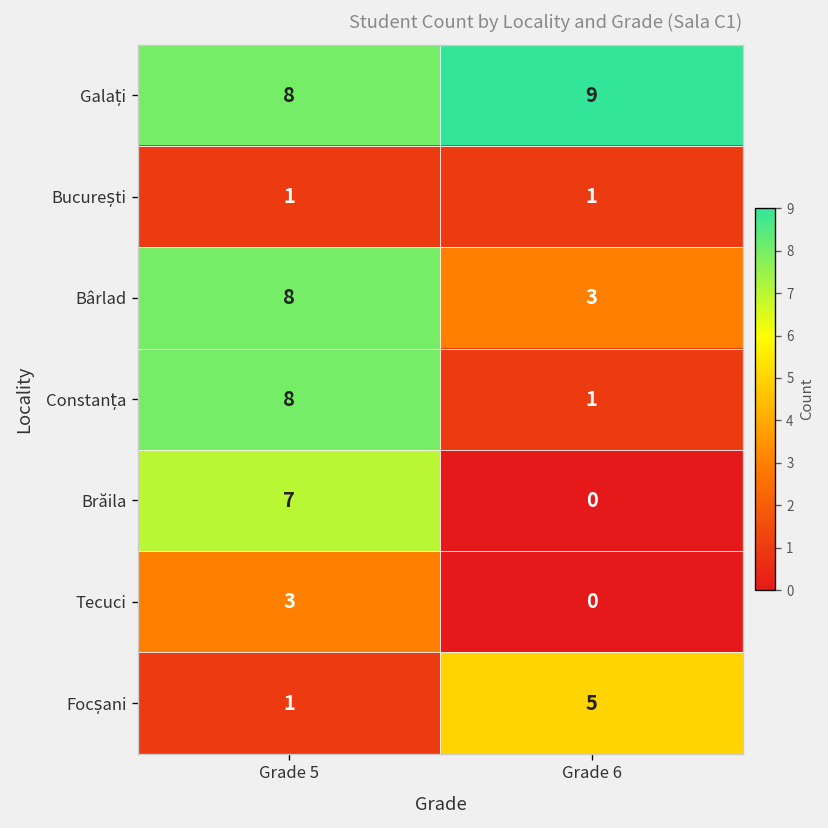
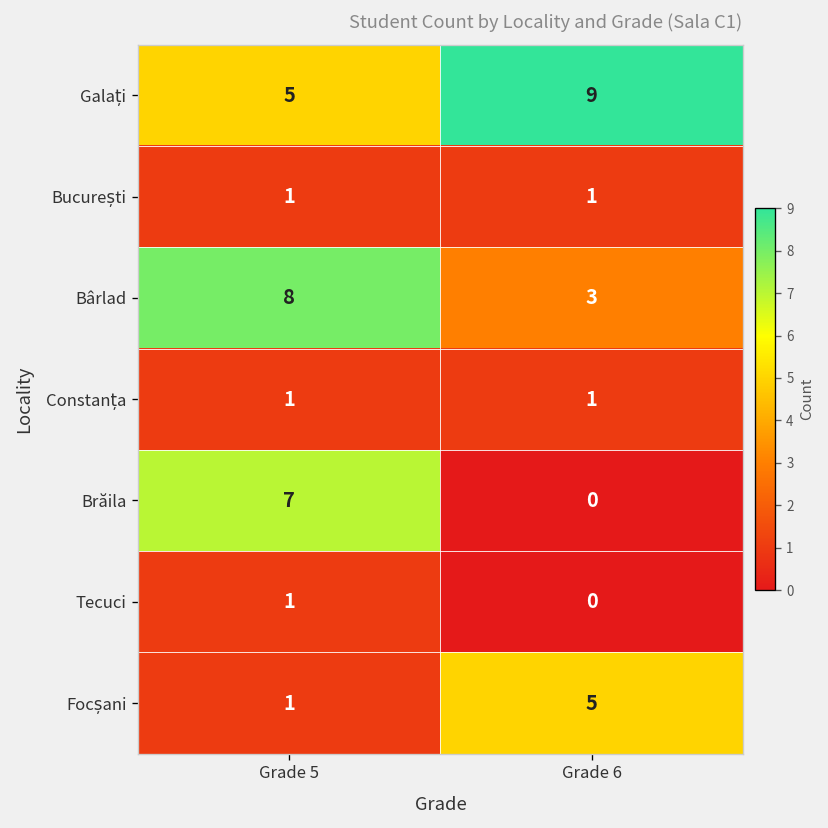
  {
    "Galați": {
-     "Grade 5": 8,
+     "Grade 5": 5,
      "Grade 6": 9
    },
    "București": {
      "Grade 5": 1,
      "Grade 6": 1
    },
    "Bârlad": {
      "Grade 5": 8,
      "Grade 6": 3
    },
    "Constanța": {
-     "Grade 5": 8,
+     "Grade 5": 1,
      "Grade 6": 1
    },
    "Brăila": {
      "Grade 5": 7,
      "Grade 6": 0
    },
    "Tecuci": {
-     "Grade 5": 3,
+     "Grade 5": 1,
      "Grade 6": 0
    },
    "Focșani": {
      "Grade 5": 1,
      "Grade 6": 5
    }
  }
